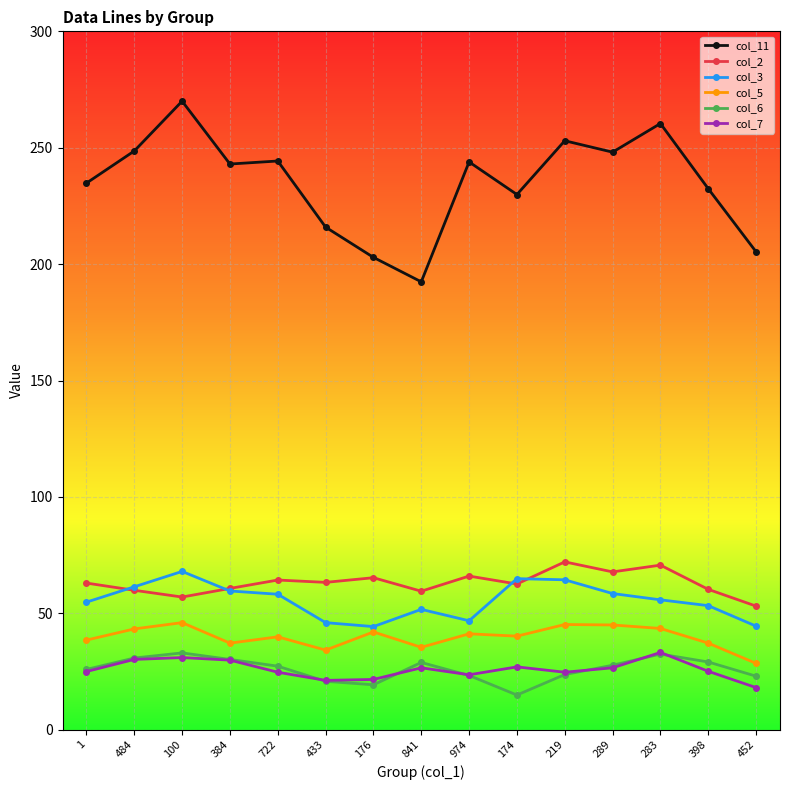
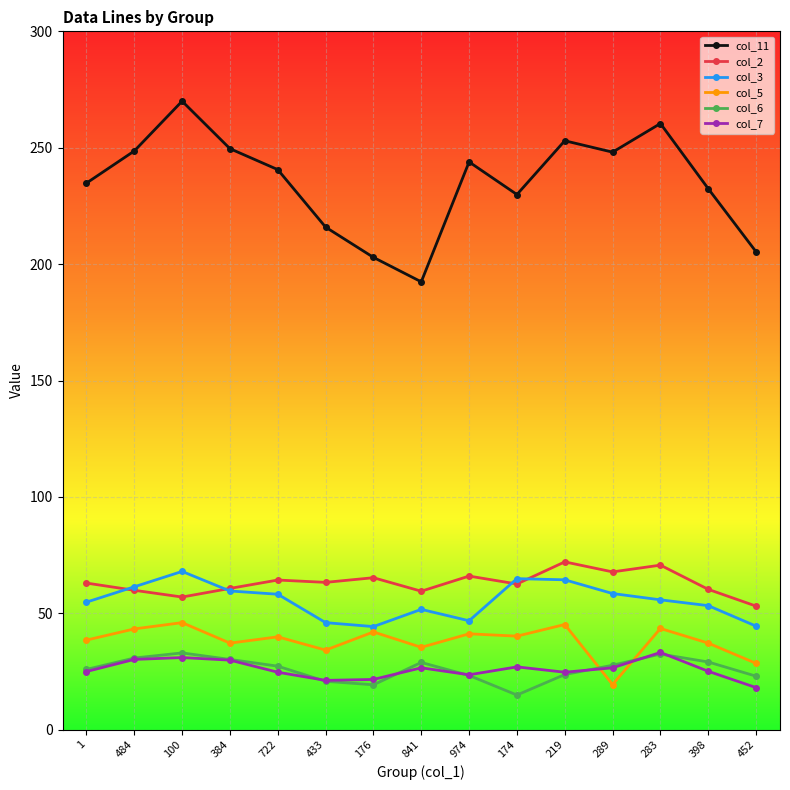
  {
    "col_11": {
      "1": 235,
      "484": 249,
      "100": 270,
-     "384": 243,
-     "722": 244,
+     "384": 250,
+     "722": 241,
      "433": 216,
      "176": 203,
      "841": 192,
      "974": 244,
      "174": 230,
      "219": 253,
      "289": 248,
      "283": 260,
      "398": 232,
      "452": 205
    },
    "col_2": {
      "1": 63,
      "484": 60,
      "100": 57,
      "384": 61,
      "722": 64,
      "433": 63,
      "176": 65,
      "841": 60,
      "974": 66,
      "174": 63,
      "219": 72,
      "289": 68,
      "283": 71,
      "398": 60,
      "452": 53
    },
    "col_3": {
      "1": 55,
      "484": 61,
      "100": 68,
      "384": 60,
      "722": 58,
      "433": 46,
      "176": 44,
      "841": 52,
      "974": 47,
      "174": 65,
      "219": 64,
      "289": 59,
      "283": 56,
      "398": 53,
      "452": 45
    },
    "col_5": {
      "1": 39,
      "484": 43,
      "100": 46,
      "384": 37,
      "722": 40,
      "433": 34,
      "176": 42,
      "841": 35,
      "974": 41,
      "174": 40,
      "219": 45,
-     "289": 45,
+     "289": 19,
      "283": 44,
      "398": 37,
      "452": 29
    },
    "col_6": {
      "100": 33,
      "722": 27,
      "176": 19,
      "841": 29,
      "174": 15,
      "289": 28,
      "398": 29,
      "452": 23
    },
    "col_7": {
      "100": 31,
      "722": 25,
      "176": 22,
      "841": 27,
      "174": 27,
      "289": 27,
      "398": 25,
      "452": 18
    }
  }
